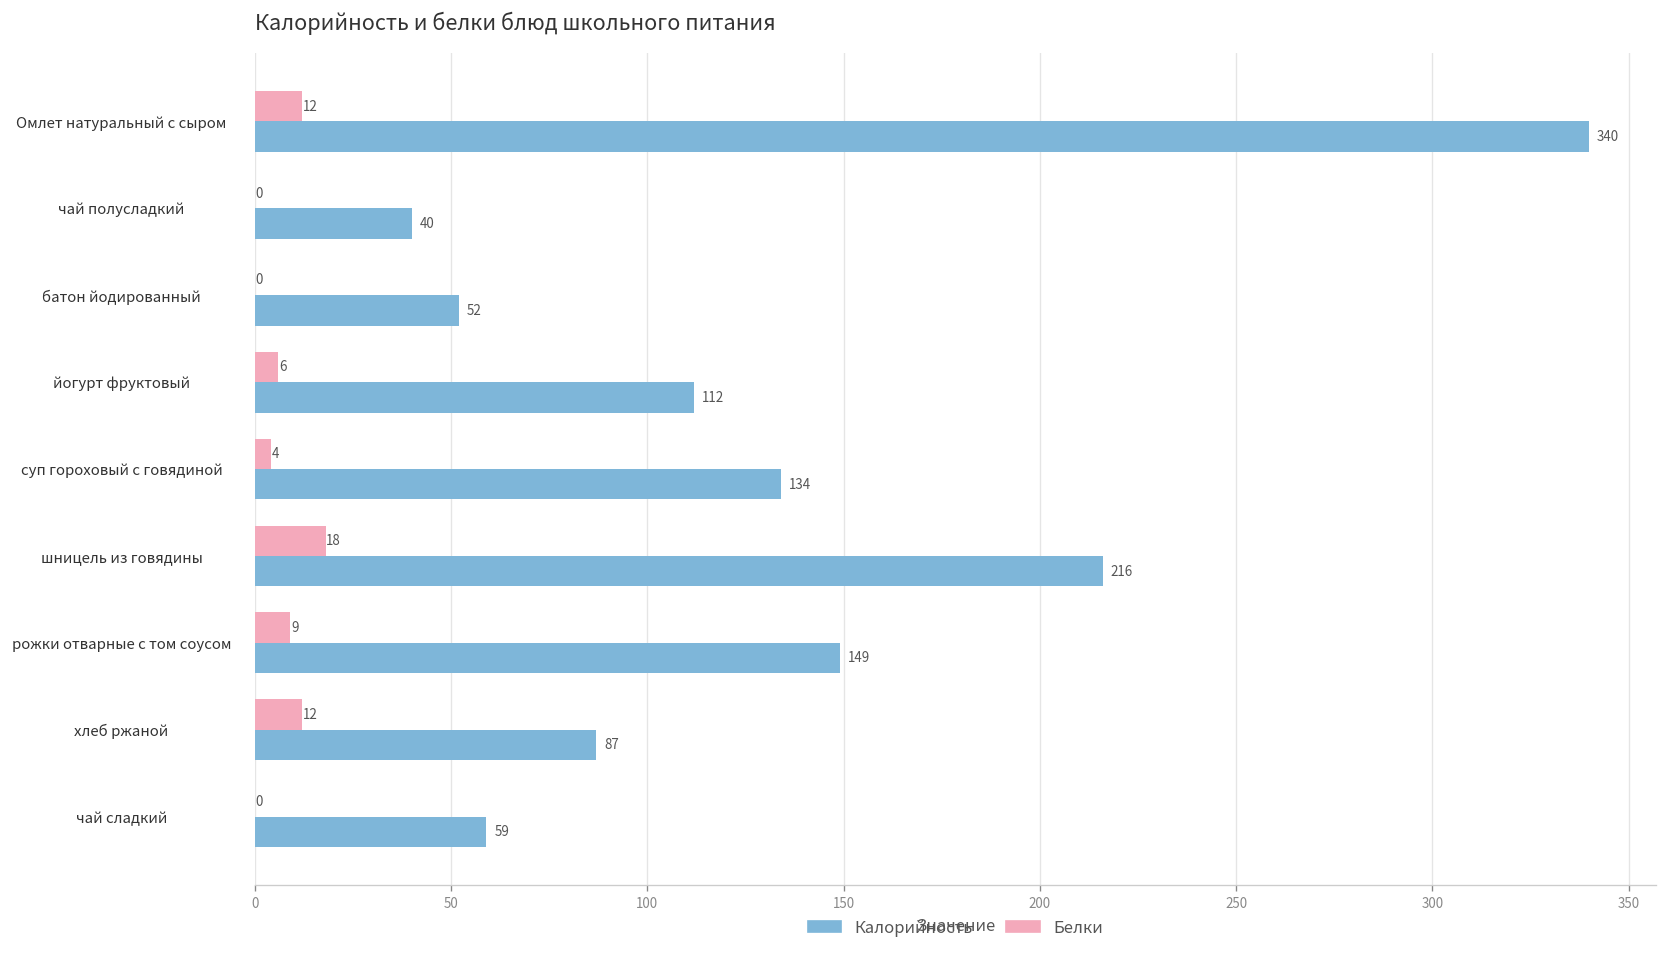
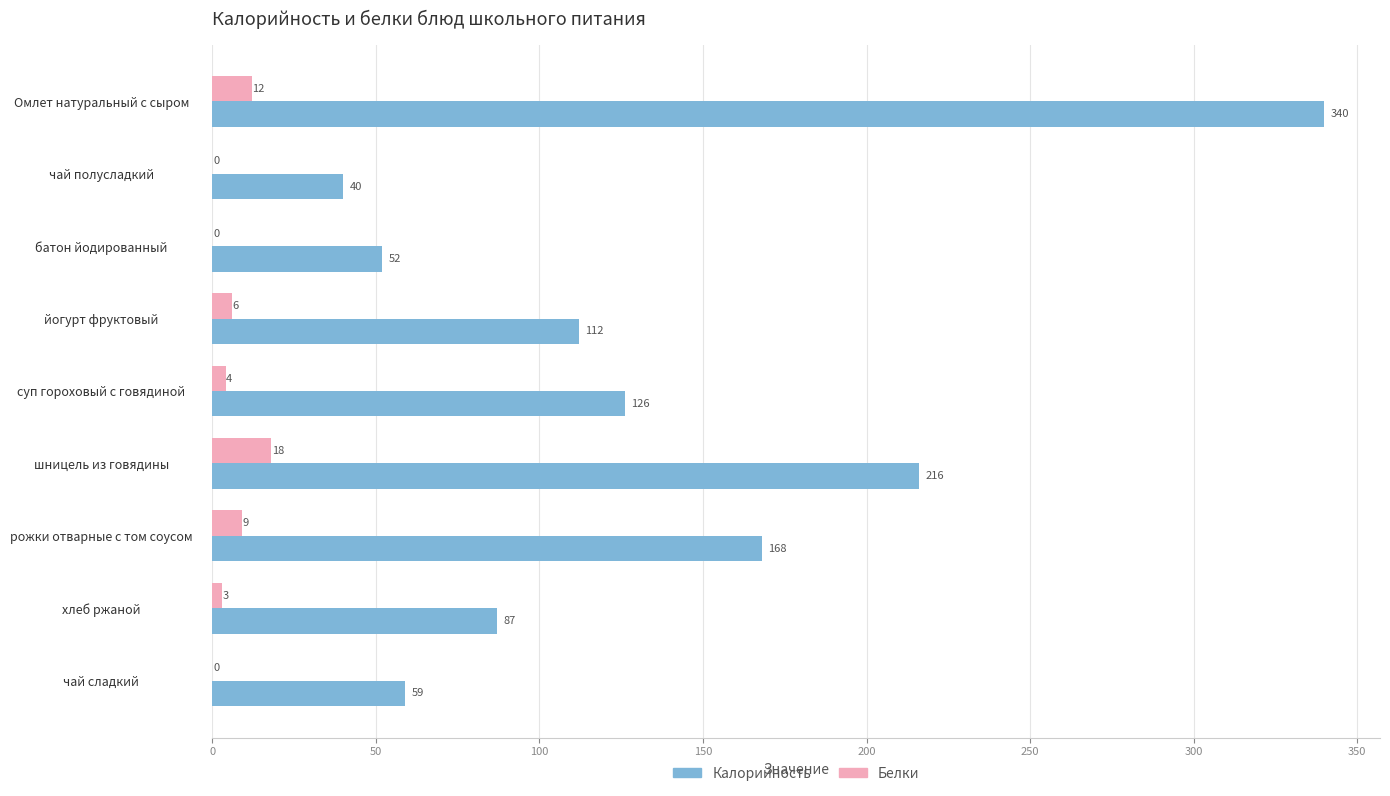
  {
    "Калорийность": {
      "Омлет натуральный с сыром": 340,
      "чай полусладкий": 40,
      "батон йодированный": 52,
      "йогурт фруктовый": 112,
-     "суп гороховый с говядиной": 134,
+     "суп гороховый с говядиной": 126,
      "шницель из говядины": 216,
-     "рожки отварные с том соусом": 149,
+     "рожки отварные с том соусом": 168,
      "хлеб ржаной": 87,
      "чай сладкий": 59
    },
    "Белки": {
      "Омлет натуральный с сыром": 12,
      "чай полусладкий": 0,
      "батон йодированный": 0,
      "йогурт фруктовый": 6,
      "суп гороховый с говядиной": 4,
      "шницель из говядины": 18,
      "рожки отварные с том соусом": 9,
-     "хлеб ржаной": 12,
+     "хлеб ржаной": 3,
      "чай сладкий": 0
    }
  }
